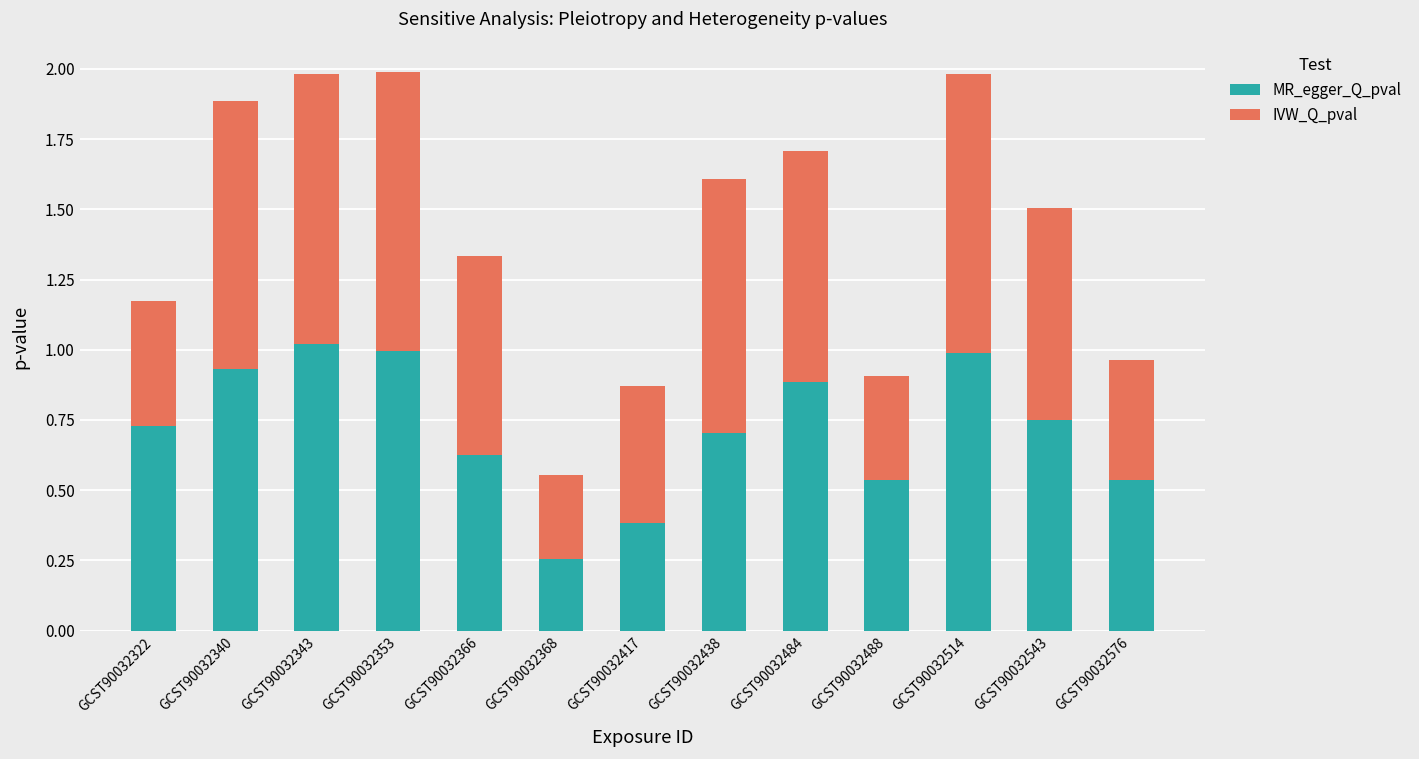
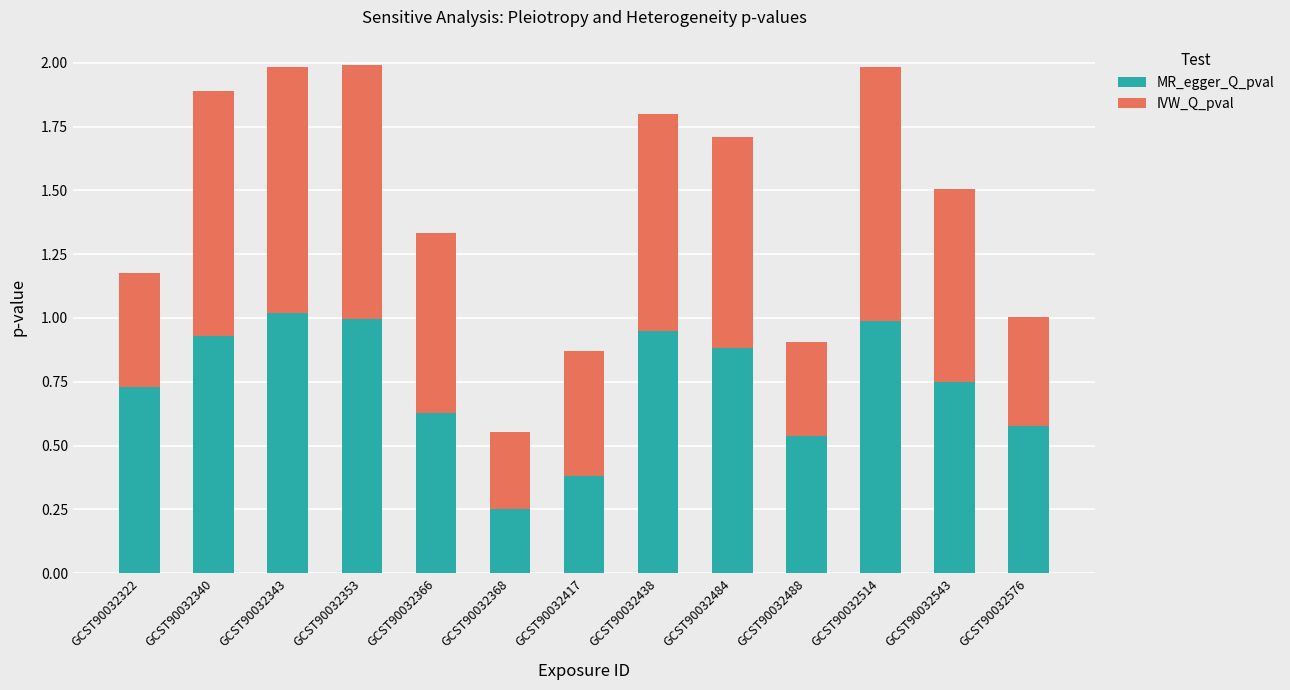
  {
    "MR_egger_Q_pval": {
      "GCST90032322": 0.73,
      "GCST90032340": 0.93,
      "GCST90032343": 1.02,
      "GCST90032353": 0.99,
      "GCST90032366": 0.63,
      "GCST90032368": 0.25,
      "GCST90032417": 0.38,
-     "GCST90032438": 0.70,
+     "GCST90032438": 0.95,
      "GCST90032484": 0.88,
      "GCST90032488": 0.54,
      "GCST90032514": 0.99,
      "GCST90032543": 0.75,
-     "GCST90032576": 0.54
+     "GCST90032576": 0.58
    },
    "IVW_Q_pval": {
      "GCST90032322": 0.45,
      "GCST90032340": 0.96,
      "GCST90032343": 0.96,
      "GCST90032353": 1.00,
      "GCST90032366": 0.71,
      "GCST90032368": 0.30,
      "GCST90032417": 0.49,
-     "GCST90032438": 0.90,
+     "GCST90032438": 0.85,
      "GCST90032484": 0.83,
      "GCST90032488": 0.37,
      "GCST90032514": 0.99,
      "GCST90032543": 0.75,
      "GCST90032576": 0.43
    }
  }
